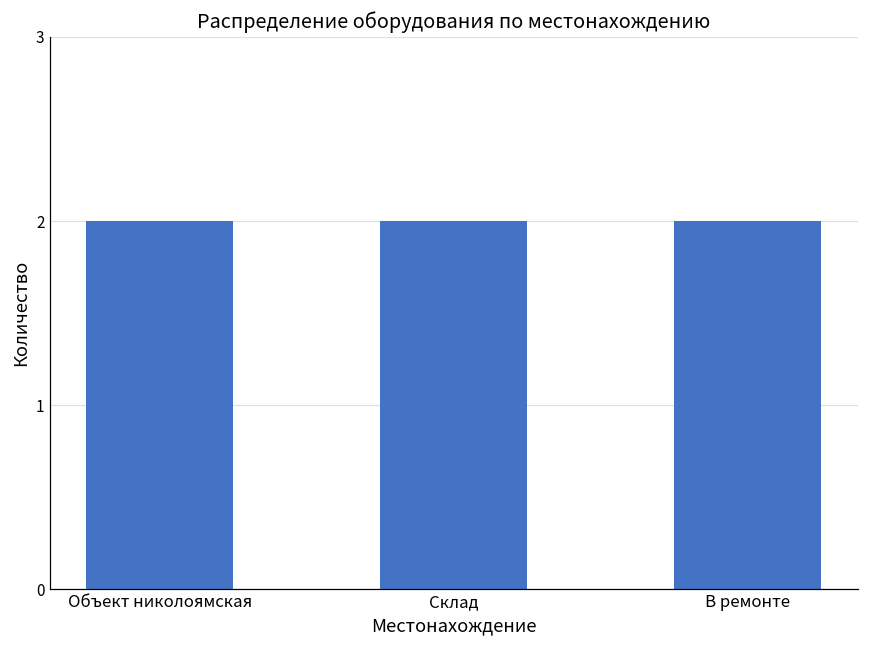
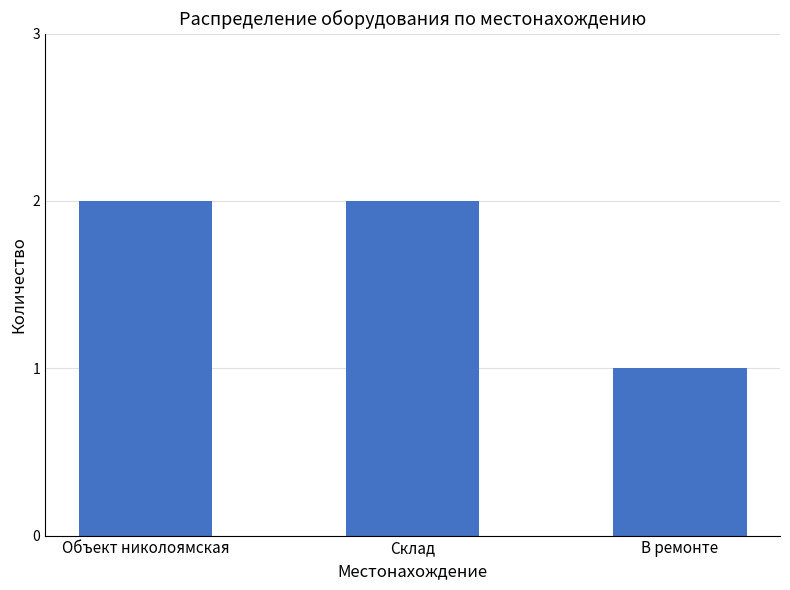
  {
    "Объект николоямская": 2,
    "Склад": 2,
-   "В ремонте": 2
+   "В ремонте": 1
  }
